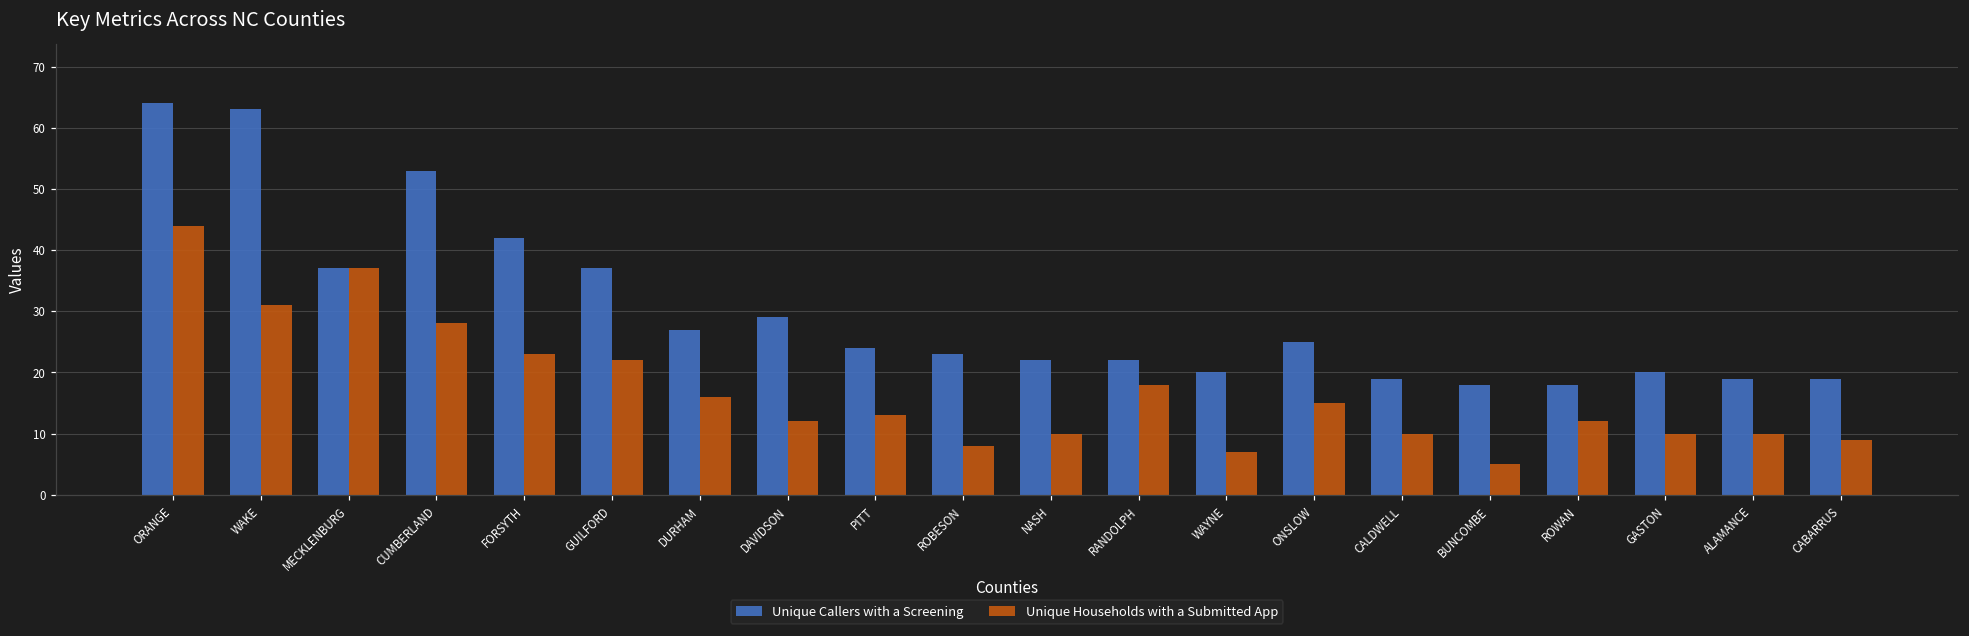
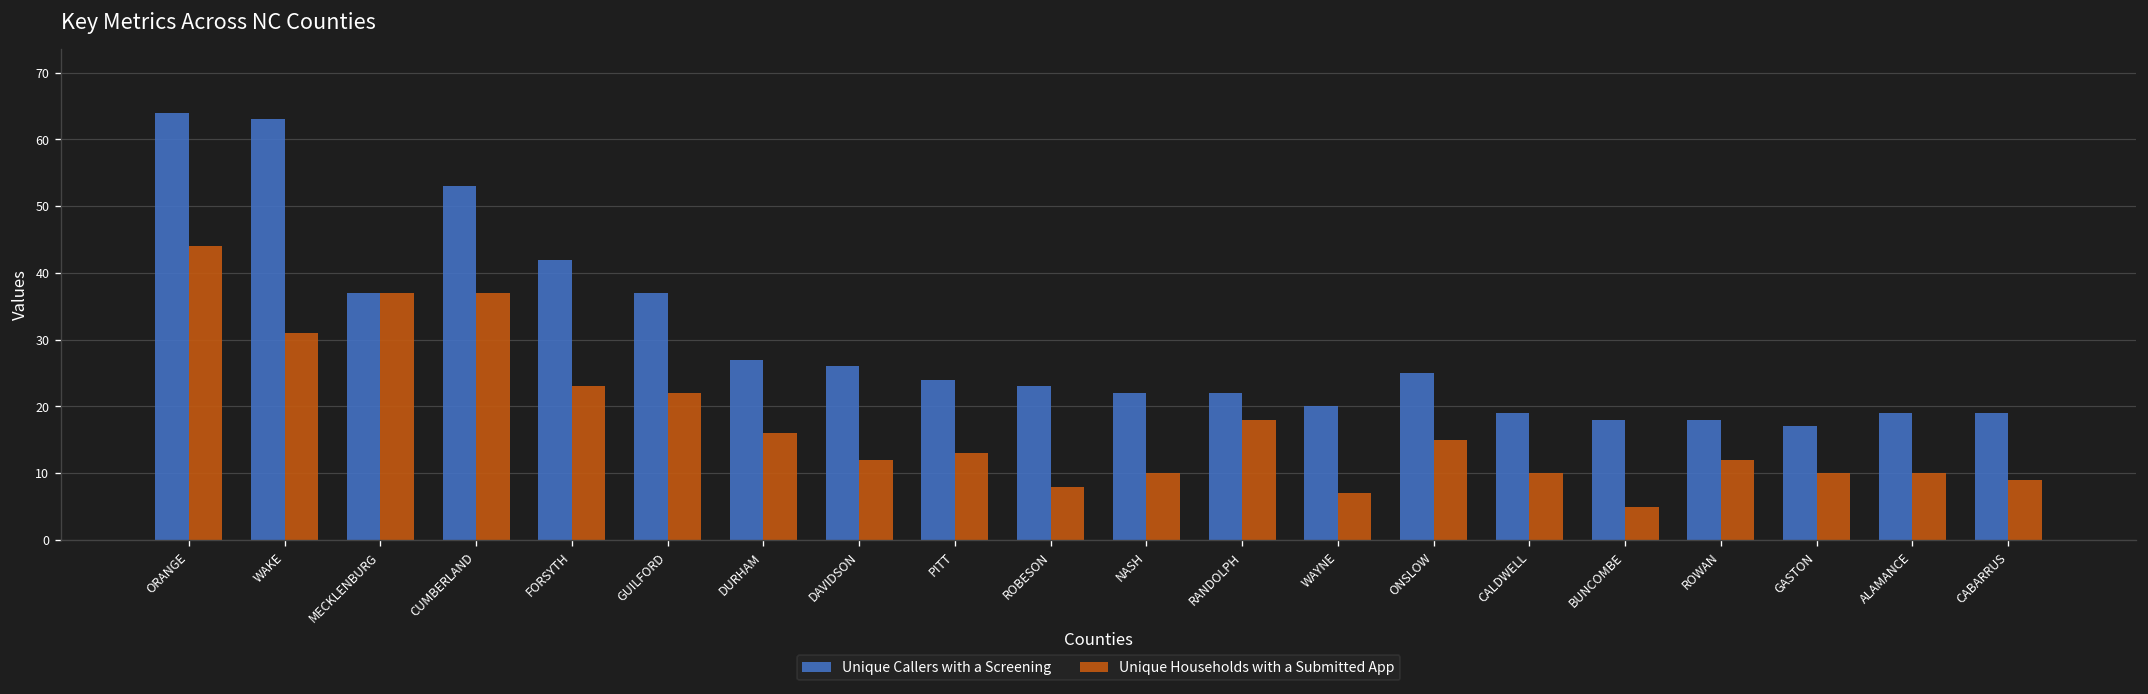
  {
    "Unique Callers with a Screening": {
      "ORANGE": 64,
      "WAKE": 63,
      "MECKLENBURG": 37,
      "CUMBERLAND": 53,
      "FORSYTH": 42,
      "GUILFORD": 37,
      "DURHAM": 27,
-     "DAVIDSON": 29,
+     "DAVIDSON": 26,
      "PITT": 24,
      "ROBESON": 23,
      "NASH": 22,
      "RANDOLPH": 22,
      "WAYNE": 20,
      "ONSLOW": 25,
      "CALDWELL": 19,
      "BUNCOMBE": 18,
      "ROWAN": 18,
-     "GASTON": 20,
+     "GASTON": 17,
      "ALAMANCE": 19,
      "CABARRUS": 19
    },
    "Unique Households with a Submitted App": {
      "ORANGE": 44,
      "WAKE": 31,
      "MECKLENBURG": 37,
-     "CUMBERLAND": 28,
+     "CUMBERLAND": 37,
      "FORSYTH": 23,
      "GUILFORD": 22,
      "DURHAM": 16,
      "DAVIDSON": 12,
      "PITT": 13,
      "ROBESON": 8,
      "NASH": 10,
      "RANDOLPH": 18,
      "WAYNE": 7,
      "ONSLOW": 15,
      "CALDWELL": 10,
      "BUNCOMBE": 5,
      "ROWAN": 12,
      "GASTON": 10,
      "ALAMANCE": 10,
      "CABARRUS": 9
    }
  }
